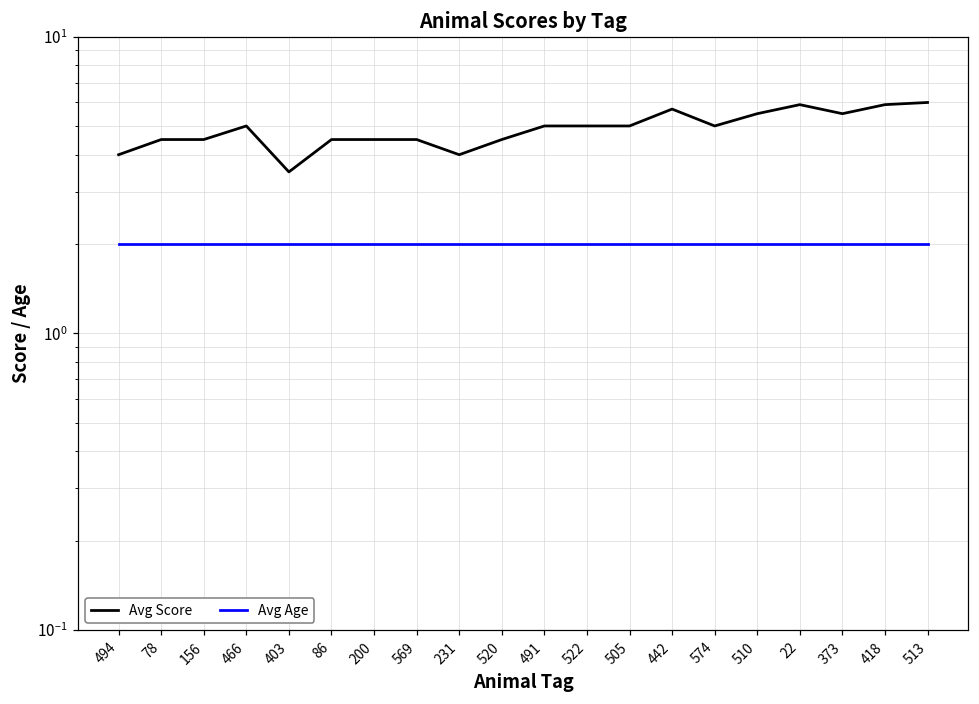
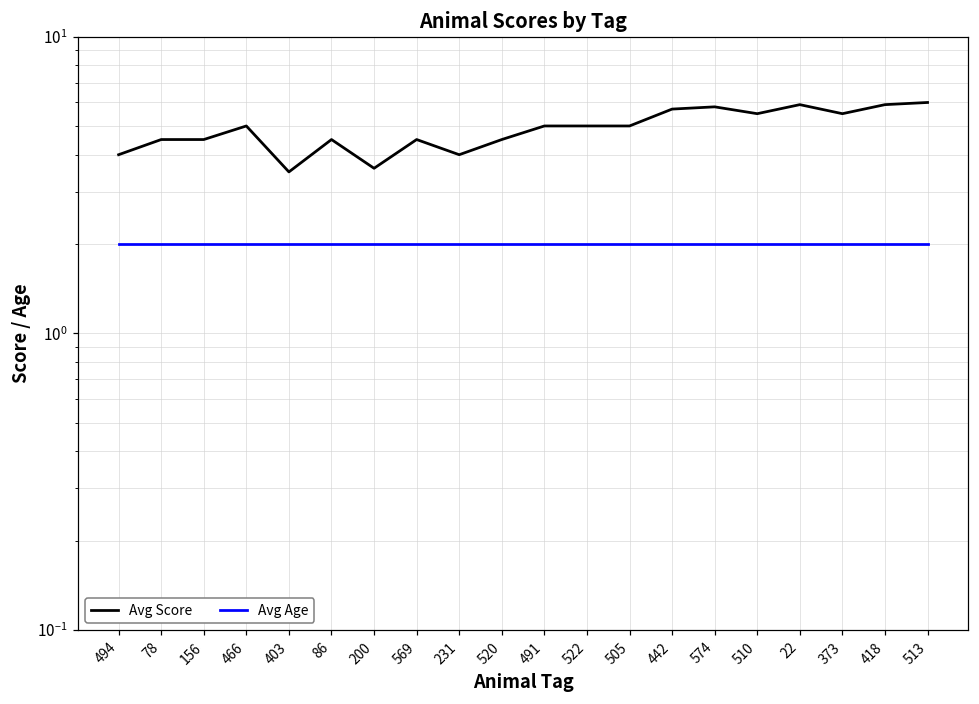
  {
    "Avg Score": {
      "494": 4.0,
      "78": 4.5,
      "156": 4.5,
      "466": 5.0,
      "403": 3.5,
      "86": 4.5,
-     "200": 4.5,
+     "200": 3.6,
      "569": 4.5,
      "231": 4.0,
      "520": 4.5,
      "491": 5.0,
      "522": 5.0,
      "505": 5.0,
      "442": 5.7,
-     "574": 5.0,
+     "574": 5.8,
      "510": 5.5,
      "22": 5.9,
      "373": 5.5,
      "418": 5.9,
      "513": 6.0
    },
    "Avg Age": {
      "494": 2.0,
      "78": 2.0,
      "156": 2.0,
      "466": 2.0,
      "403": 2.0,
      "86": 2.0,
      "200": 2.0,
      "569": 2.0,
      "231": 2.0,
      "520": 2.0,
      "491": 2.0,
      "522": 2.0,
      "505": 2.0,
      "442": 2.0,
      "574": 2.0,
      "510": 2.0,
      "22": 2.0,
      "373": 2.0,
      "418": 2.0,
      "513": 2.0
    }
  }
